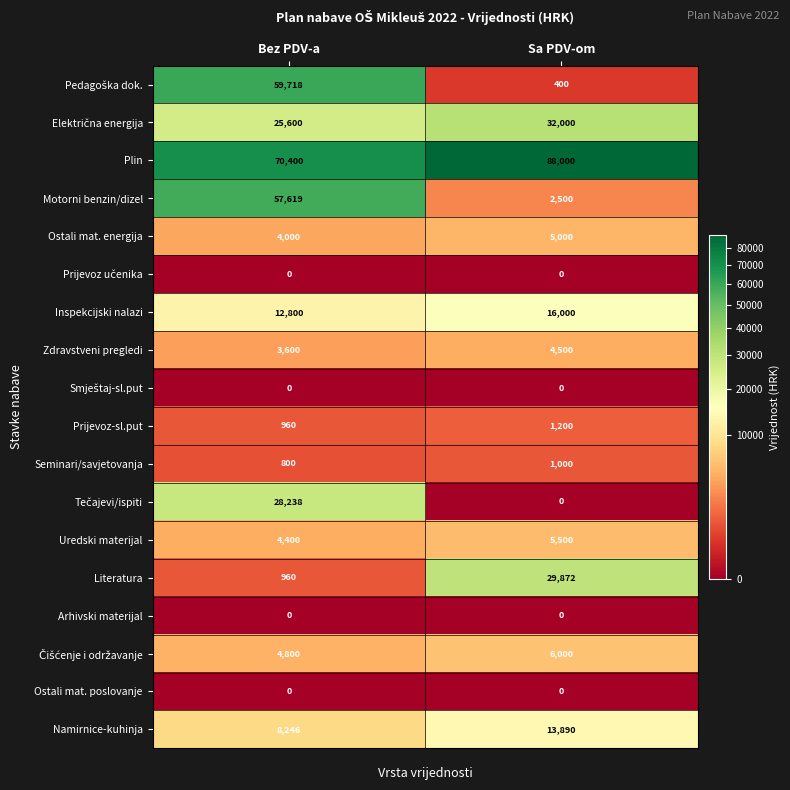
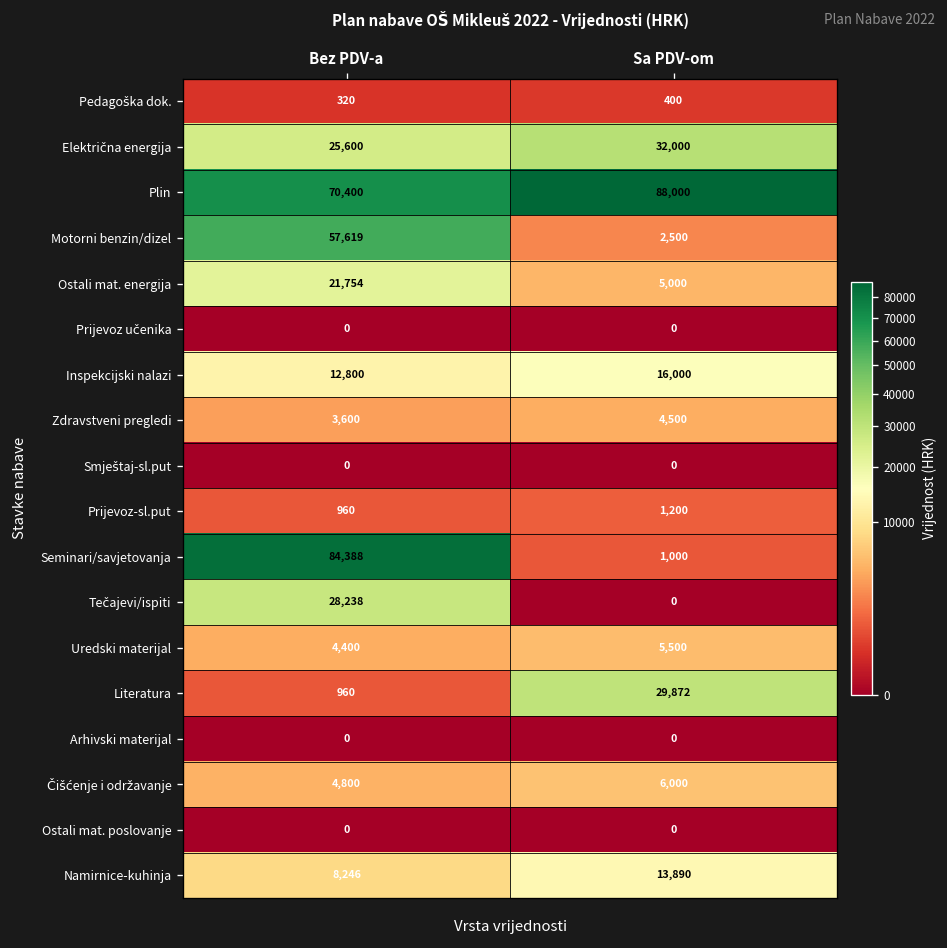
  {
    "Pedagoška dok.": {
-     "Bez PDV-a": "59,718",
+     "Bez PDV-a": "320",
      "Sa PDV-om": "400"
    },
    "Električna energija": {
      "Bez PDV-a": "25,600",
      "Sa PDV-om": "32,000"
    },
    "Plin": {
      "Bez PDV-a": "70,400",
      "Sa PDV-om": "88,000"
    },
    "Motorni benzin/dizel": {
      "Bez PDV-a": "57,619",
      "Sa PDV-om": "2,500"
    },
    "Ostali mat. energija": {
-     "Bez PDV-a": "4,000",
+     "Bez PDV-a": "21,754",
      "Sa PDV-om": "5,000"
    },
    "Prijevoz učenika": {
      "Bez PDV-a": "0",
      "Sa PDV-om": "0"
    },
    "Inspekcijski nalazi": {
      "Bez PDV-a": "12,800",
      "Sa PDV-om": "16,000"
    },
    "Zdravstveni pregledi": {
      "Bez PDV-a": "3,600",
      "Sa PDV-om": "4,500"
    },
    "Smještaj-sl.put": {
      "Bez PDV-a": "0",
      "Sa PDV-om": "0"
    },
    "Prijevoz-sl.put": {
      "Bez PDV-a": "960",
      "Sa PDV-om": "1,200"
    },
    "Seminari/savjetovanja": {
-     "Bez PDV-a": "800",
+     "Bez PDV-a": "84,388",
      "Sa PDV-om": "1,000"
    },
    "Tečajevi/ispiti": {
      "Bez PDV-a": "28,238",
      "Sa PDV-om": "0"
    },
    "Uredski materijal": {
      "Bez PDV-a": "4,400",
      "Sa PDV-om": "5,500"
    },
    "Literatura": {
      "Bez PDV-a": "960",
      "Sa PDV-om": "29,872"
    },
    "Arhivski materijal": {
      "Bez PDV-a": "0",
      "Sa PDV-om": "0"
    },
    "Čišćenje i održavanje": {
      "Bez PDV-a": "4,800",
      "Sa PDV-om": "6,000"
    },
    "Ostali mat. poslovanje": {
      "Bez PDV-a": "0",
      "Sa PDV-om": "0"
    },
    "Namirnice-kuhinja": {
      "Bez PDV-a": "8,246",
      "Sa PDV-om": "13,890"
    }
  }
